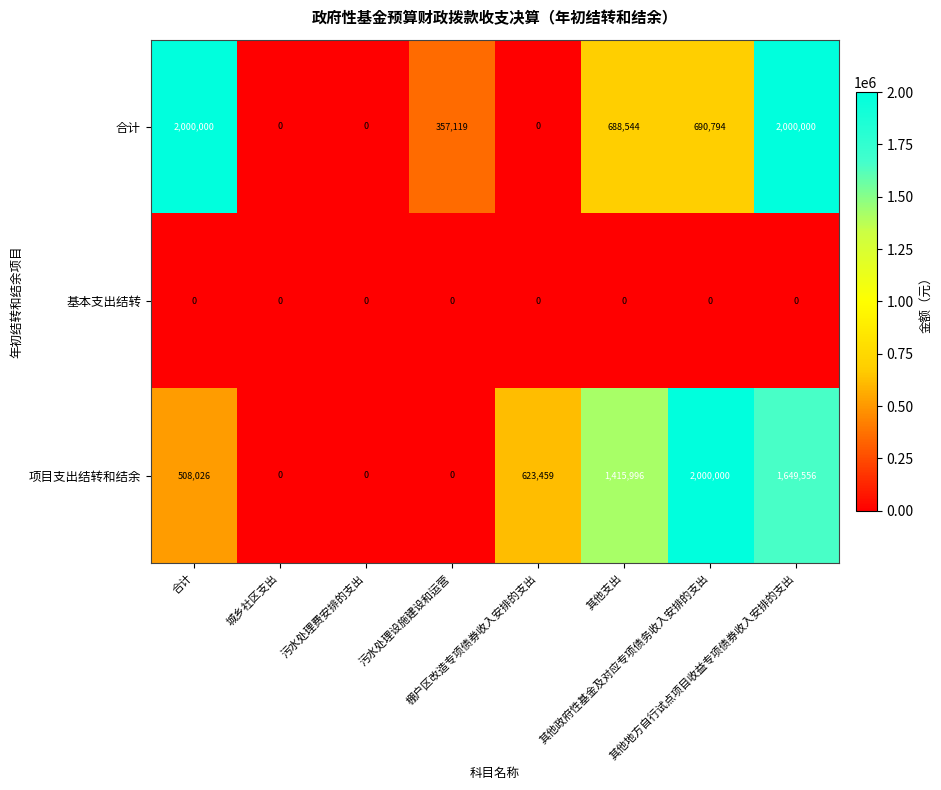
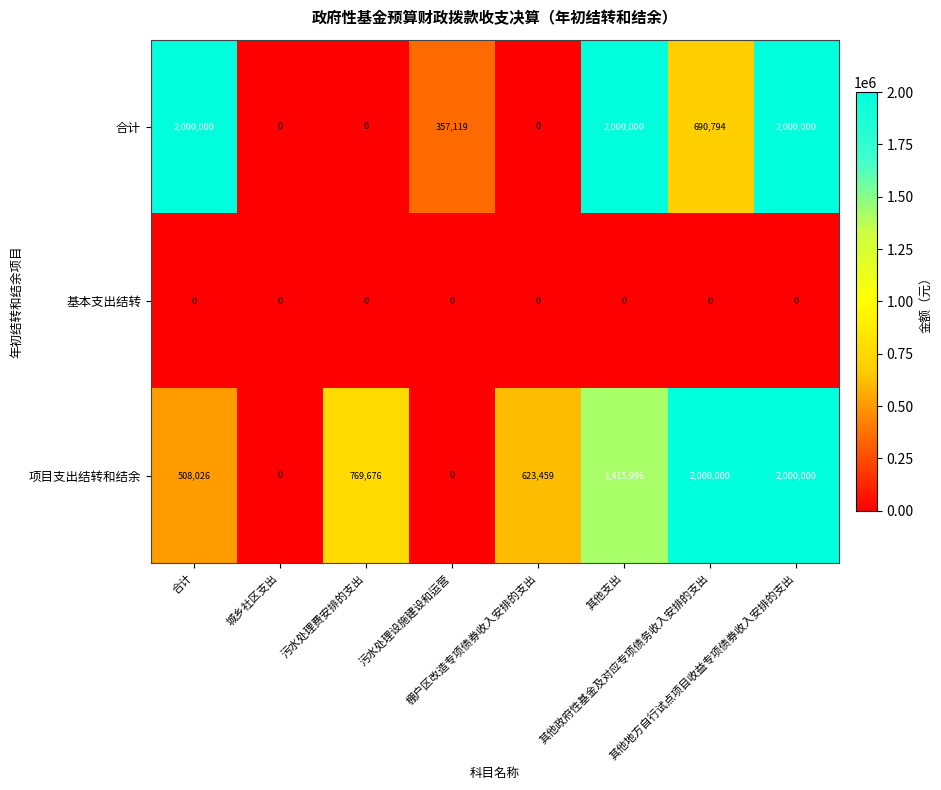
  {
    "合计": {
      "合计": "2,000,000",
      "城乡社区支出": "0",
      "污水处理费安排的支出": "0",
      "污水处理设施建设和运营": "357,119",
      "棚户区改造专项债券收入安排的支出": "0",
-     "其他支出": "688,544",
+     "其他支出": "2,000,000",
      "其他政府性基金及对应专项债务收入安排的支出": "690,794",
      "其他地方自行试点项目收益专项债券收入安排的支出": "2,000,000"
    },
    "基本支出结转": {
      "合计": "0",
      "城乡社区支出": "0",
      "污水处理费安排的支出": "0",
      "污水处理设施建设和运营": "0",
      "棚户区改造专项债券收入安排的支出": "0",
      "其他支出": "0",
      "其他政府性基金及对应专项债务收入安排的支出": "0",
      "其他地方自行试点项目收益专项债券收入安排的支出": "0"
    },
    "项目支出结转和结余": {
      "合计": "508,026",
      "城乡社区支出": "0",
-     "污水处理费安排的支出": "0",
+     "污水处理费安排的支出": "769,676",
      "污水处理设施建设和运营": "0",
      "棚户区改造专项债券收入安排的支出": "623,459",
      "其他支出": "1,415,996",
      "其他政府性基金及对应专项债务收入安排的支出": "2,000,000",
-     "其他地方自行试点项目收益专项债券收入安排的支出": "1,649,556"
+     "其他地方自行试点项目收益专项债券收入安排的支出": "2,000,000"
    }
  }
